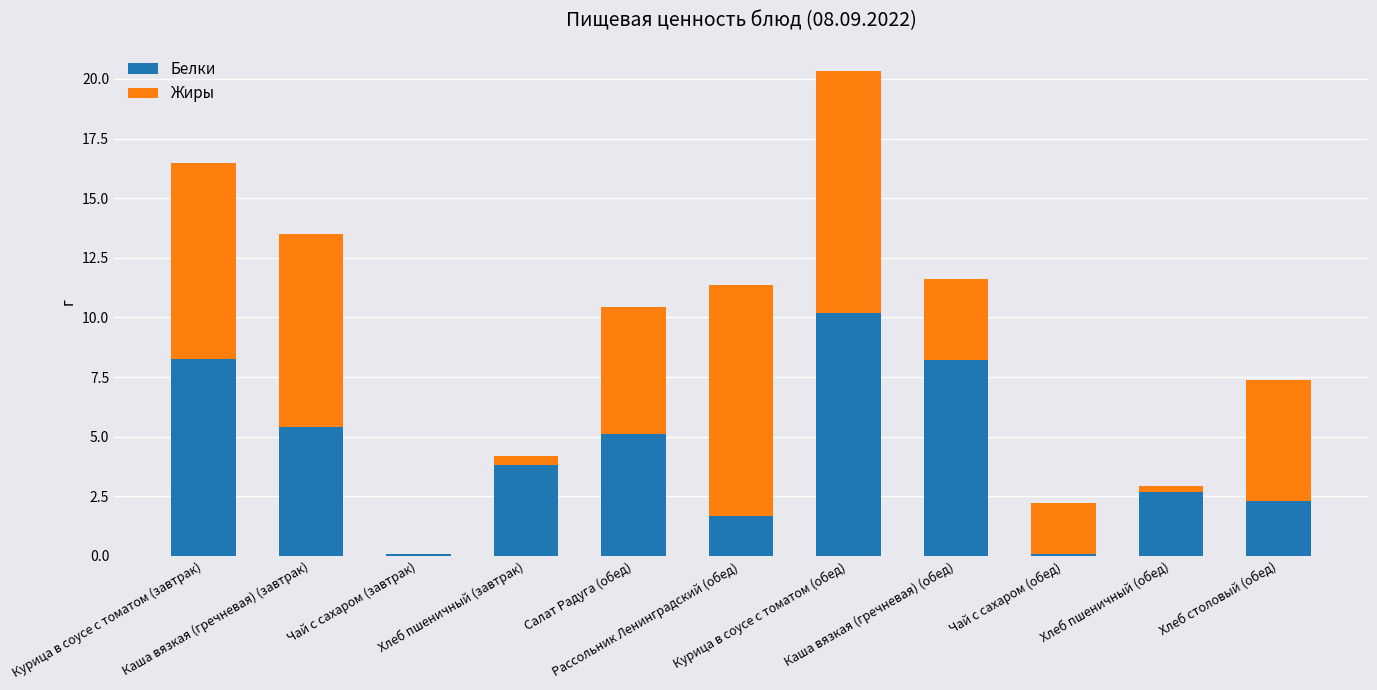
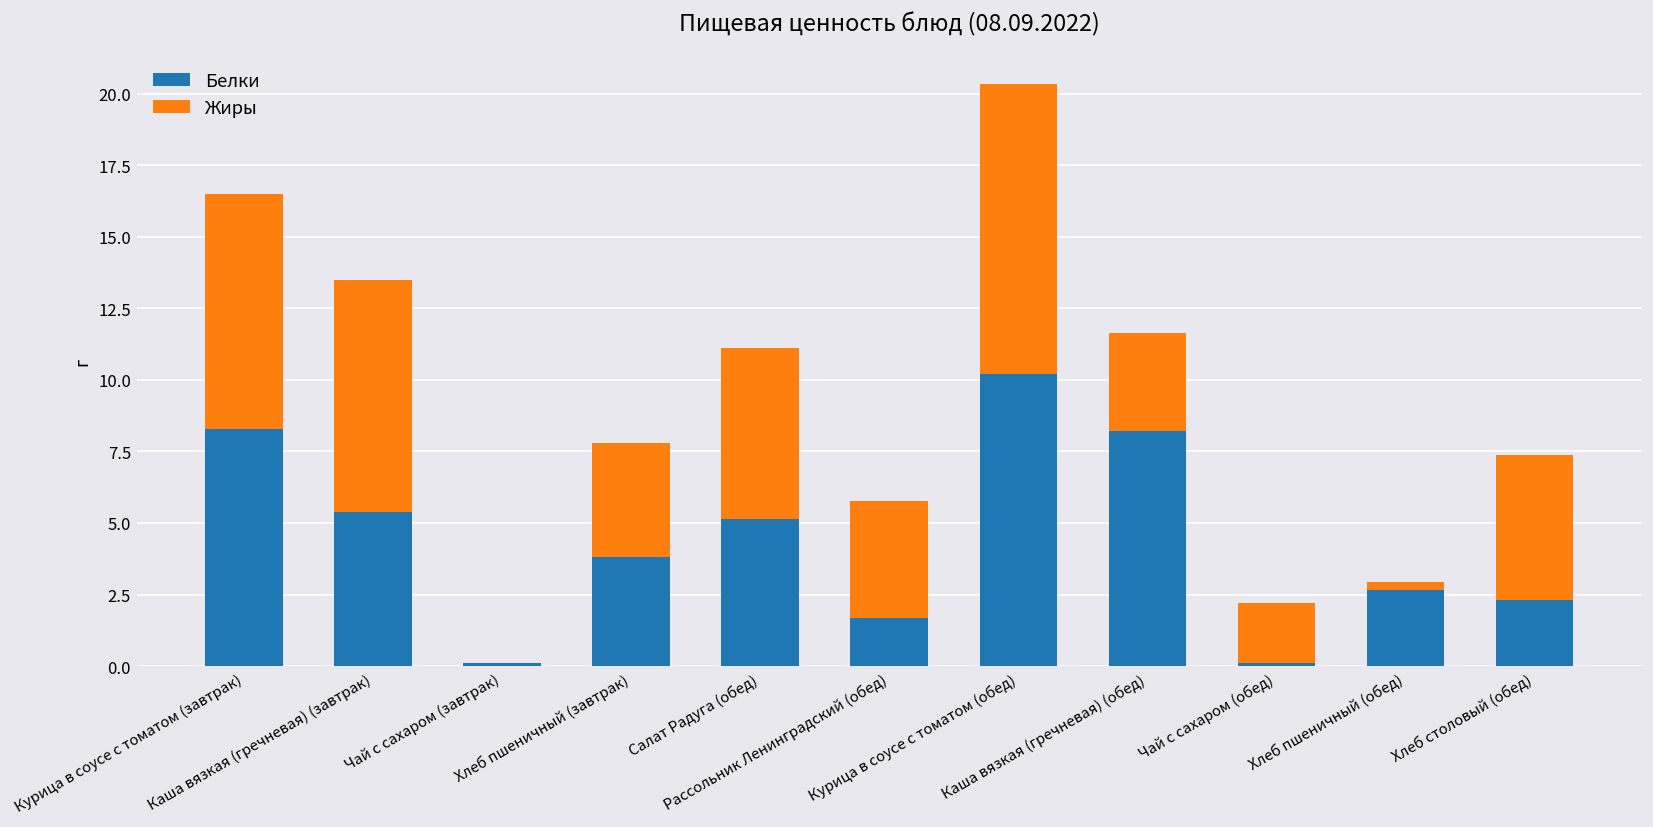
  {
    "Белки": {
      "Курица в соусе с томатом (завтрак)": 8.3,
      "Каша вязкая (гречневая) (завтрак)": 5.4,
      "Хлеб пшеничный (завтрак)": 3.8,
      "Салат Радуга (обед)": 5.1,
      "Рассольник Ленинградский (обед)": 1.7,
      "Курица в соусе с томатом (обед)": 10.2,
      "Каша вязкая (гречневая) (обед)": 8.2,
      "Хлеб пшеничный (обед)": 2.7,
      "Хлеб столовый (обед)": 2.3
    },
    "Жиры": {
      "Курица в соусе с томатом (завтрак)": 8.2,
      "Каша вязкая (гречневая) (завтрак)": 8.1,
      "Чай с сахаром (завтрак)": 0.0,
-     "Хлеб пшеничный (завтрак)": 0.4,
-     "Салат Радуга (обед)": 5.3,
-     "Рассольник Ленинградский (обед)": 9.7,
+     "Хлеб пшеничный (завтрак)": 4.0,
+     "Салат Радуга (обед)": 6.0,
+     "Рассольник Ленинградский (обед)": 4.1,
      "Курица в соусе с томатом (обед)": 10.1,
      "Каша вязкая (гречневая) (обед)": 3.4,
      "Чай с сахаром (обед)": 2.1,
      "Хлеб пшеничный (обед)": 0.3,
      "Хлеб столовый (обед)": 5.1
    }
  }
